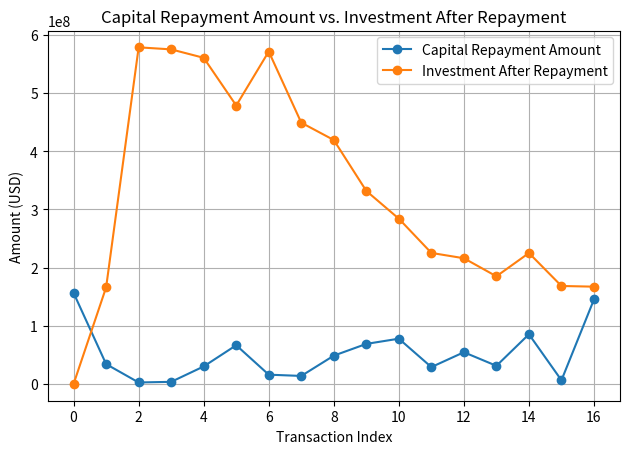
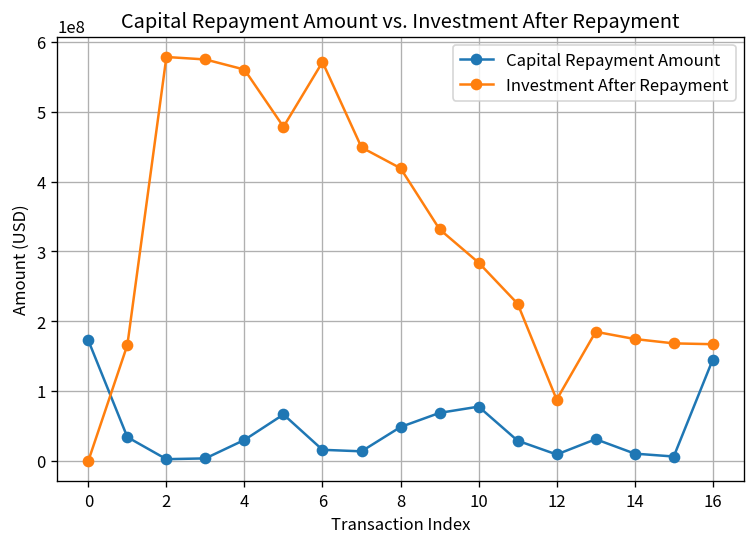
  {
    "Capital Repayment Amount": {
-     "0": 160000000,
+     "0": 170000000,
      "2": 0,
      "4": 30000000,
      "6": 20000000,
      "8": 50000000,
      "10": 80000000,
-     "12": 50000000,
-     "14": 90000000,
+     "12": 10000000,
+     "14": 10000000,
      "16": 150000000
    },
    "Investment After Repayment": {
      "0": 0,
      "2": 580000000,
      "4": 560000000,
      "6": 570000000,
      "8": 420000000,
      "10": 280000000,
-     "12": 220000000,
-     "14": 220000000,
+     "12": 90000000,
+     "14": 170000000,
      "16": 170000000
    }
  }
